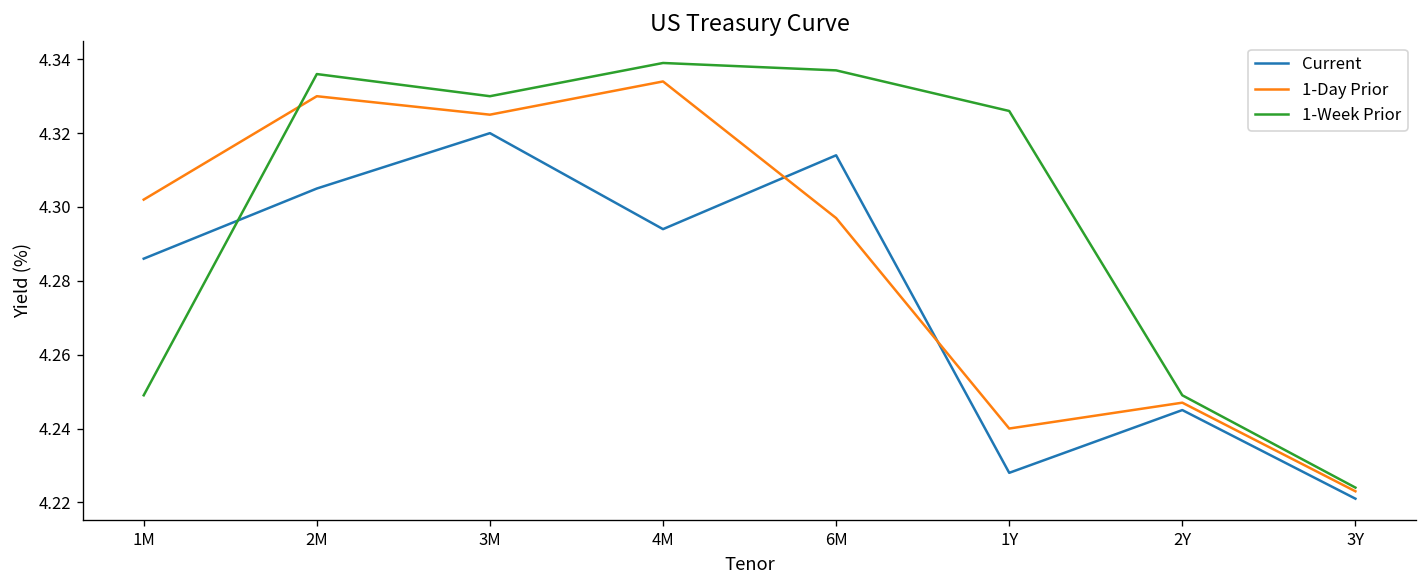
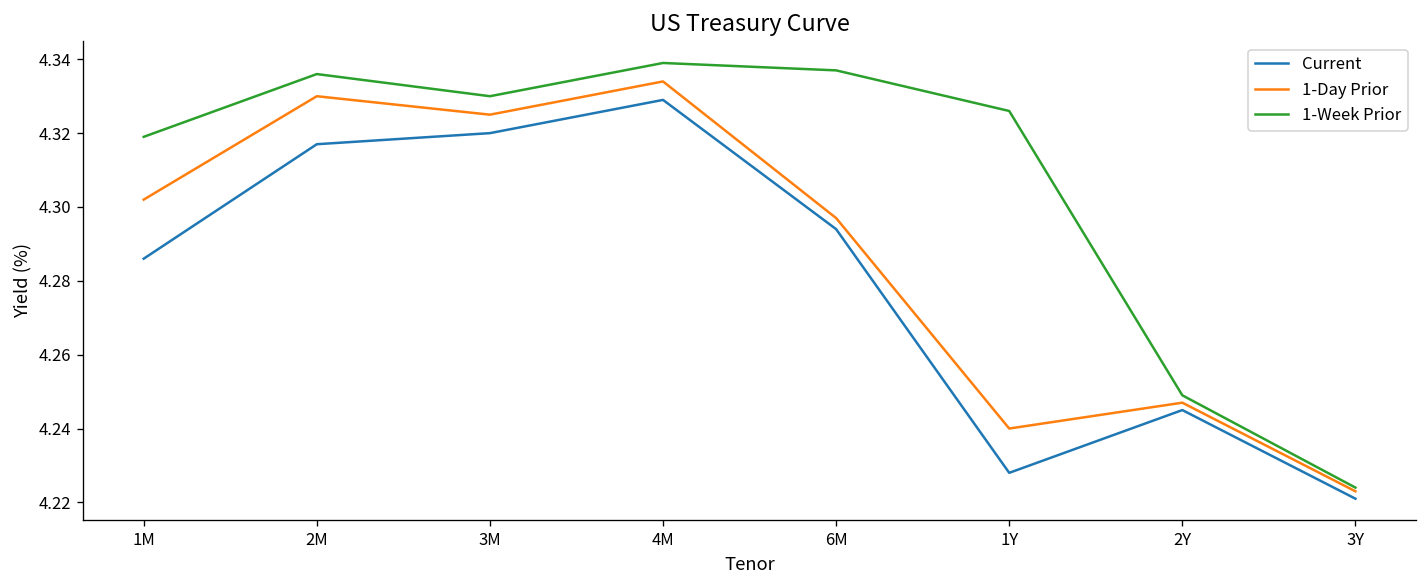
  {
    "Current": {
      "1M": 4.286,
-     "2M": 4.305,
+     "2M": 4.317,
      "3M": 4.320,
-     "4M": 4.294,
-     "6M": 4.314,
+     "4M": 4.329,
+     "6M": 4.294,
      "1Y": 4.228,
      "2Y": 4.245,
      "3Y": 4.221
    },
    "1-Day Prior": {
      "1M": 4.302,
      "2M": 4.330,
      "3M": 4.325,
      "4M": 4.334,
      "6M": 4.297,
      "1Y": 4.240,
      "2Y": 4.247,
      "3Y": 4.223
    },
    "1-Week Prior": {
-     "1M": 4.249,
+     "1M": 4.319,
      "2M": 4.336,
      "3M": 4.330,
      "4M": 4.339,
      "6M": 4.337,
      "1Y": 4.326,
      "2Y": 4.249,
      "3Y": 4.224
    }
  }
